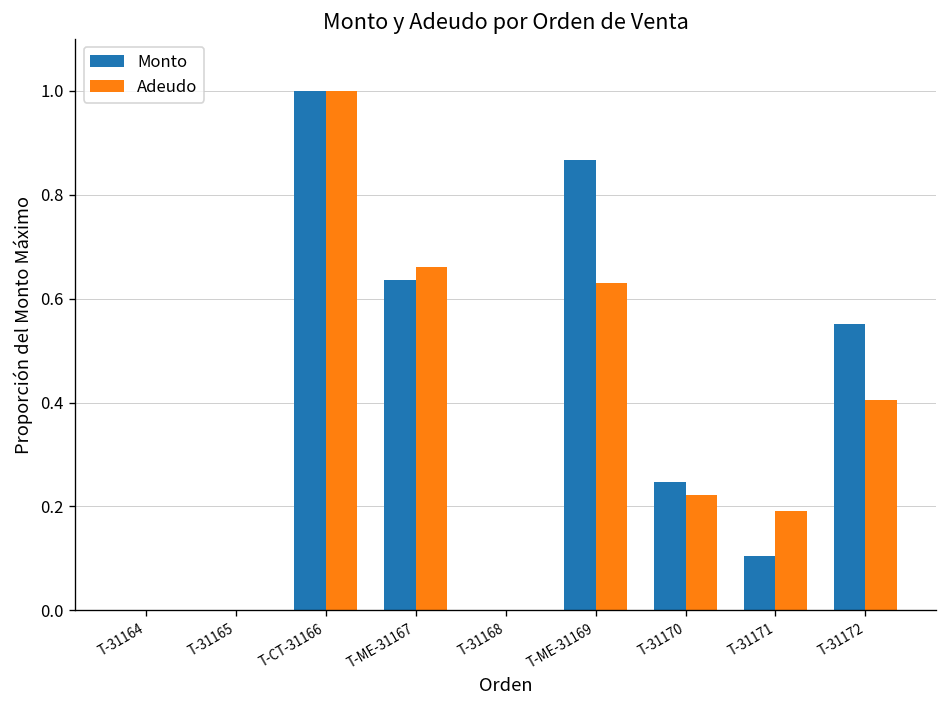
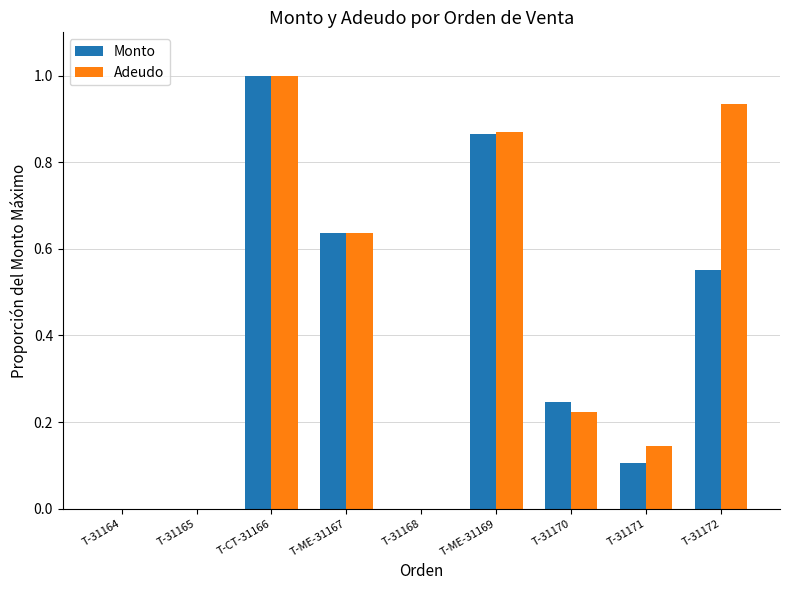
  {
    "Monto": {
      "T-31164": 0.00,
      "T-31165": 0.00,
      "T-CT-31166": 1.00,
      "T-ME-31167": 0.64,
      "T-31168": 0.00,
      "T-ME-31169": 0.87,
      "T-31170": 0.25,
      "T-31171": 0.10,
      "T-31172": 0.55
    },
    "Adeudo": {
      "T-31164": 0.00,
      "T-31165": 0.00,
      "T-CT-31166": 1.00,
-     "T-ME-31167": 0.66,
+     "T-ME-31167": 0.64,
      "T-31168": 0.00,
-     "T-ME-31169": 0.63,
+     "T-ME-31169": 0.87,
      "T-31170": 0.22,
-     "T-31171": 0.19,
-     "T-31172": 0.41
+     "T-31171": 0.15,
+     "T-31172": 0.94
    }
  }
